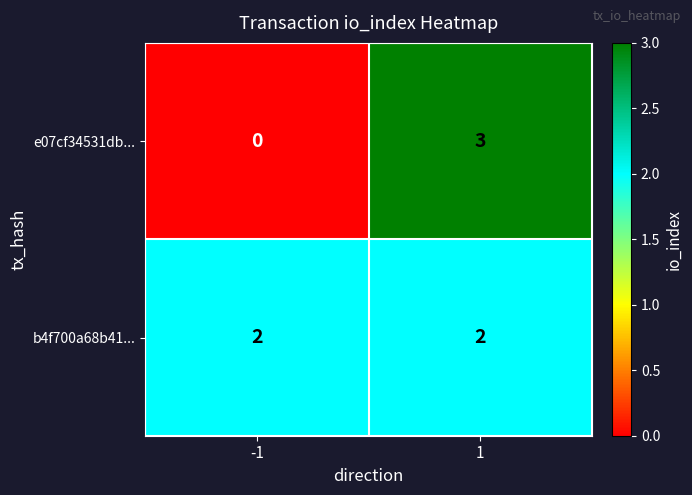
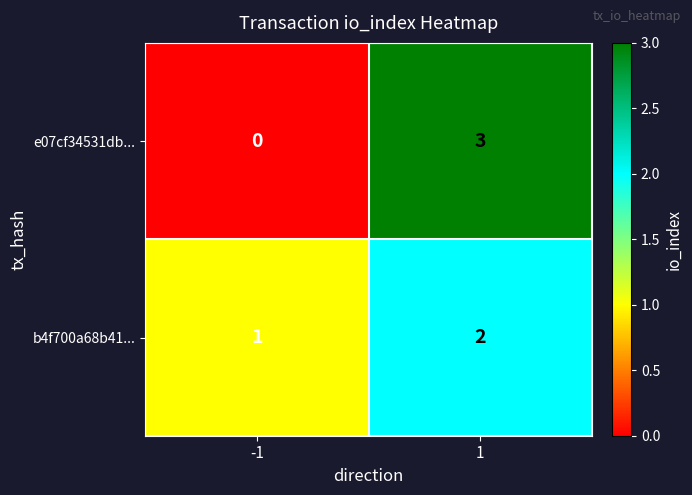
  {
    "e07cf34531db...": {
      "-1": 0,
      "1": 3
    },
    "b4f700a68b41...": {
-     "-1": 2,
+     "-1": 1,
      "1": 2
    }
  }
